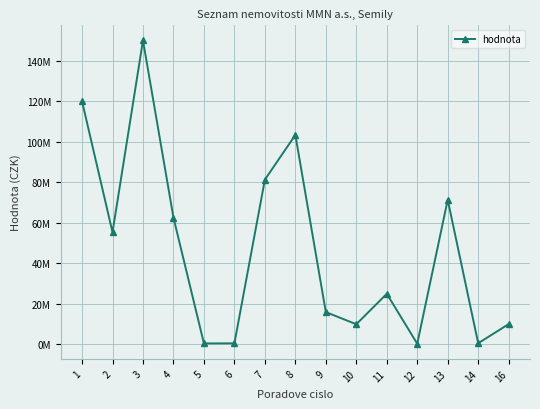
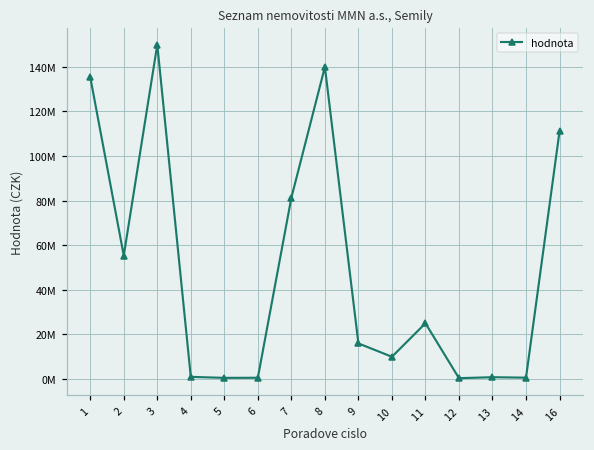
  {
-   "1": 120000000,
+   "1": 135000000,
    "2": 55000000,
    "3": 150000000,
-   "4": 63000000,
+   "4": 1000000,
    "5": 0,
    "6": 1000000,
    "7": 81000000,
-   "8": 103000000,
+   "8": 140000000,
    "9": 16000000,
    "10": 10000000,
    "11": 25000000,
    "12": 0,
-   "13": 71000000,
+   "13": 1000000,
    "14": 1000000,
-   "16": 10000000
+   "16": 111000000
  }
